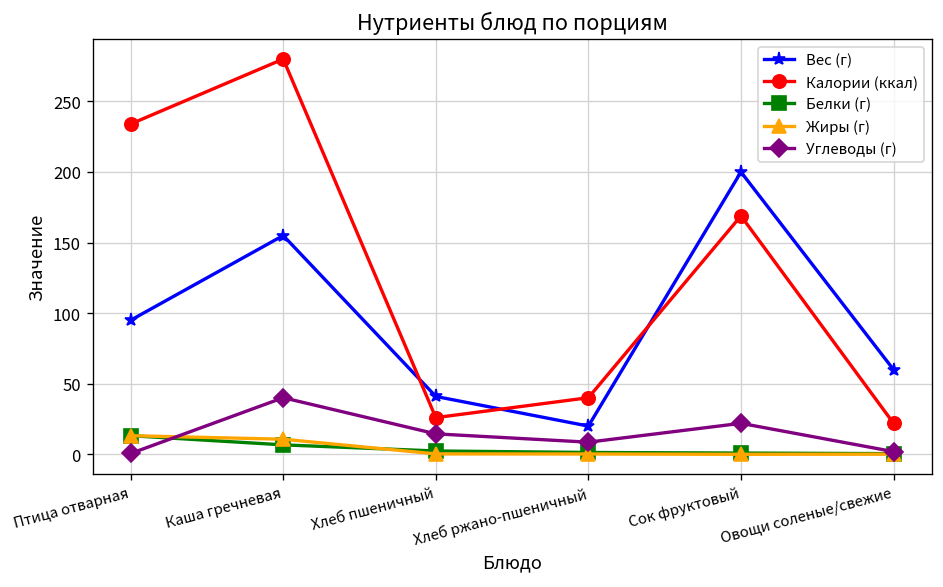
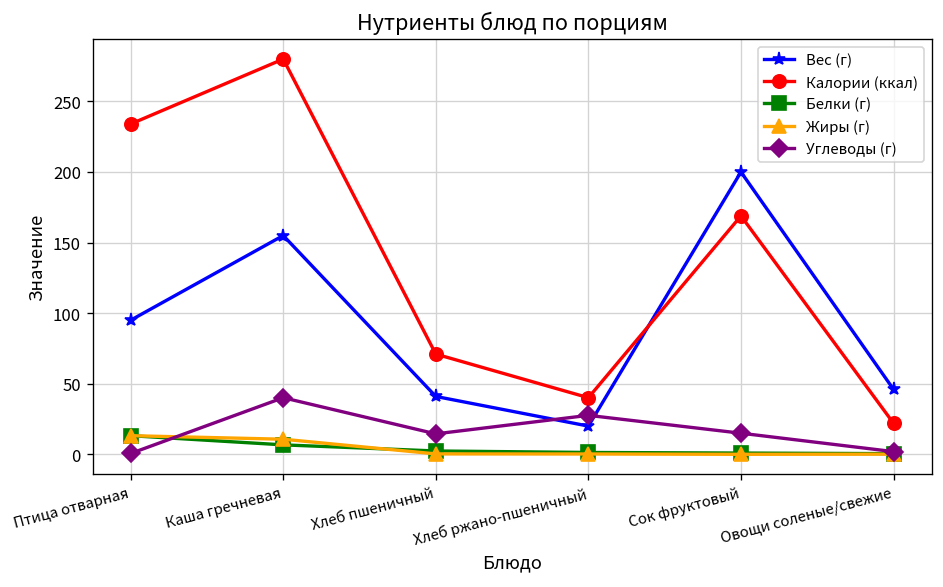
  {
    "Вес (г)": {
      "Птица отварная": 95,
      "Каша гречневая": 155,
      "Хлеб пшеничный": 41,
      "Хлеб ржано-пшеничный": 20,
      "Сок фруктовый": 200,
-     "Овощи соленые/свежие": 60
+     "Овощи соленые/свежие": 46
    },
    "Калории (ккал)": {
      "Птица отварная": 234,
      "Каша гречневая": 280,
-     "Хлеб пшеничный": 26,
+     "Хлеб пшеничный": 71,
      "Хлеб ржано-пшеничный": 40,
      "Сок фруктовый": 169,
      "Овощи соленые/свежие": 22
    },
    "Белки (г)": {
      "Каша гречневая": 7
    },
    "Жиры (г)": {
      "Каша гречневая": 11
    },
    "Углеводы (г)": {
      "Птица отварная": 1,
      "Каша гречневая": 40,
      "Хлеб пшеничный": 15,
-     "Хлеб ржано-пшеничный": 9,
-     "Сок фруктовый": 22
+     "Хлеб ржано-пшеничный": 28,
+     "Сок фруктовый": 15
    }
  }
